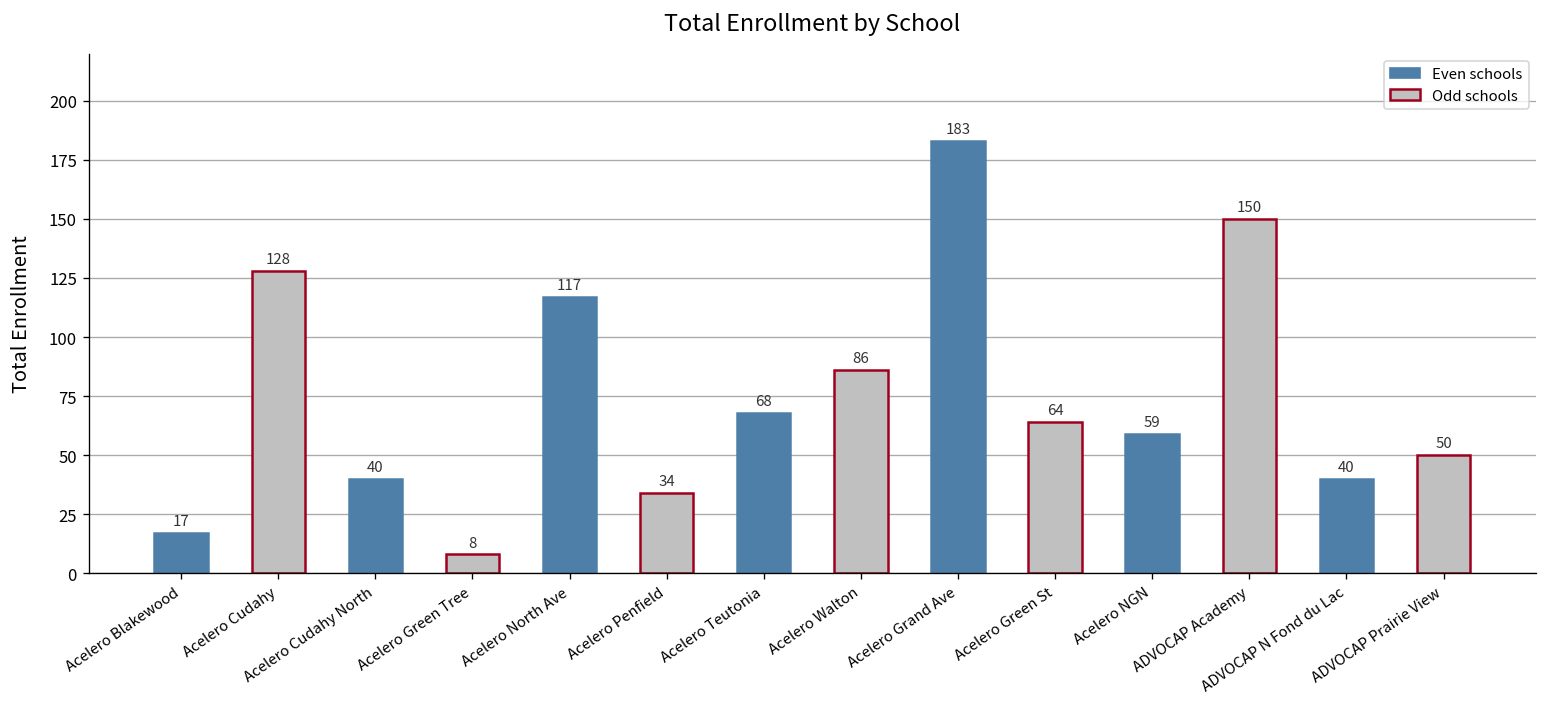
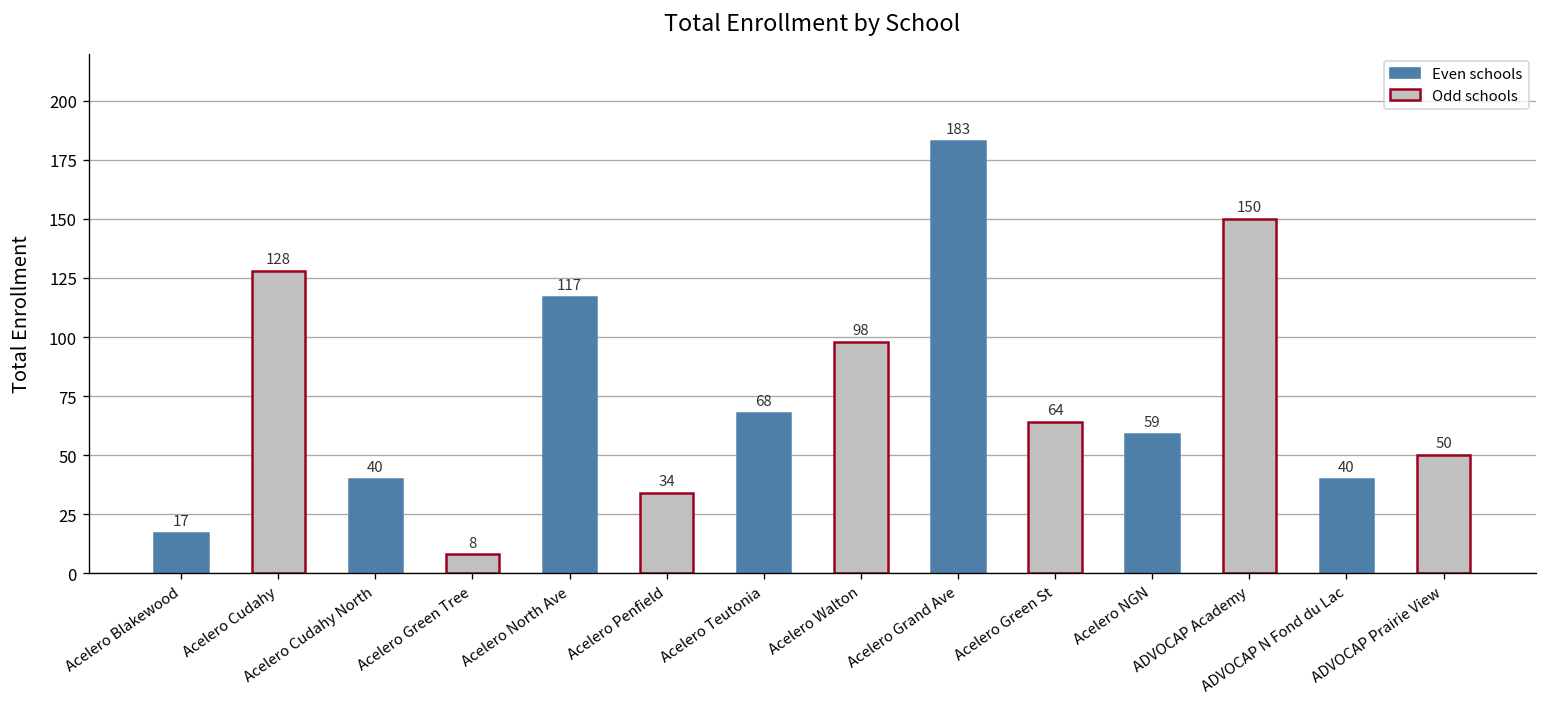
  {
    "Acelero Blakewood": 17,
    "Acelero Cudahy": 128,
    "Acelero Cudahy North": 40,
    "Acelero Green Tree": 8,
    "Acelero North Ave": 117,
    "Acelero Penfield": 34,
    "Acelero Teutonia": 68,
-   "Acelero Walton": 86,
+   "Acelero Walton": 98,
    "Acelero Grand Ave": 183,
    "Acelero Green St": 64,
    "Acelero NGN": 59,
    "ADVOCAP Academy": 150,
    "ADVOCAP N Fond du Lac": 40,
    "ADVOCAP Prairie View": 50
  }
